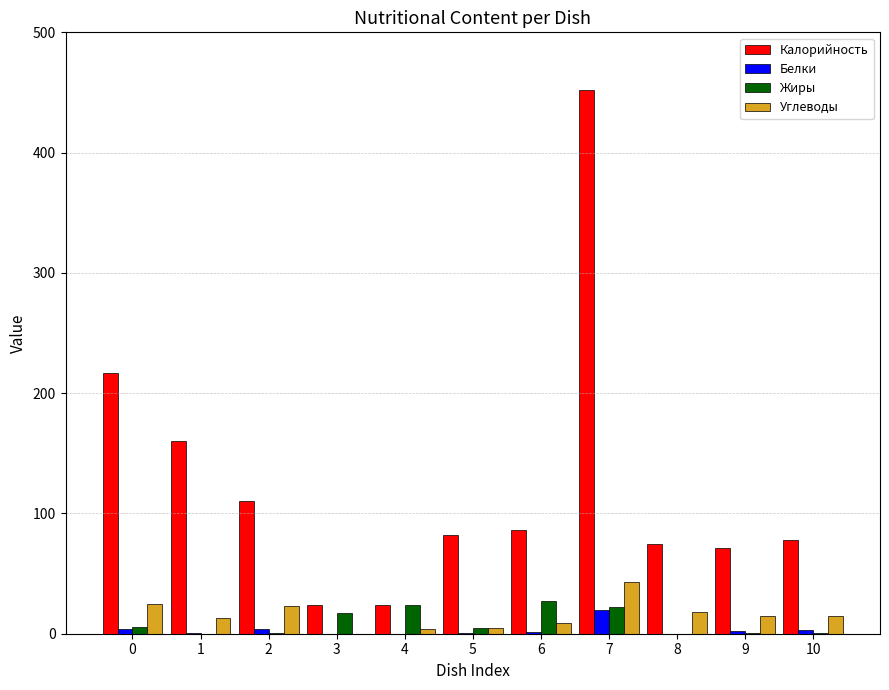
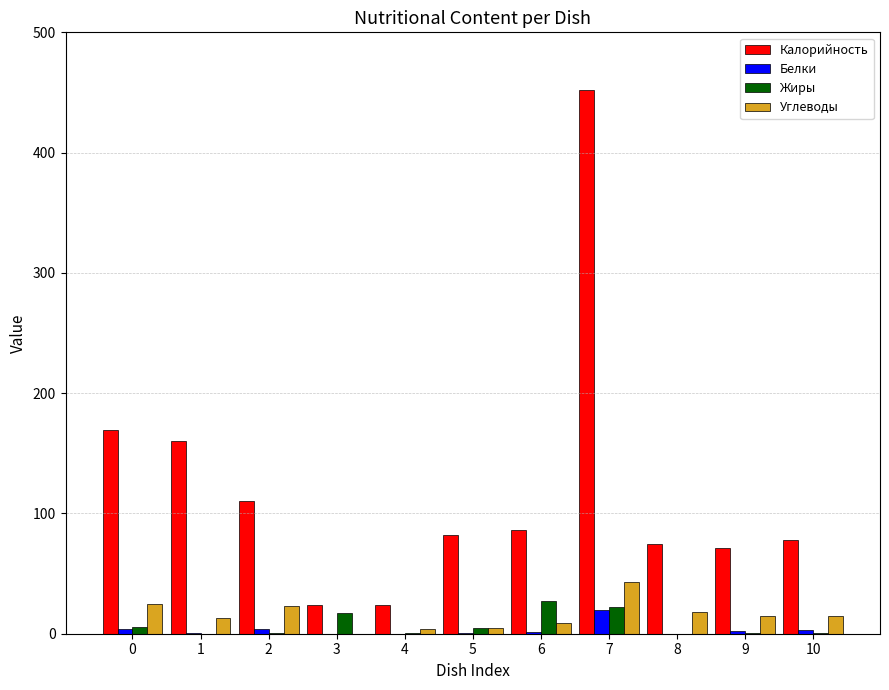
  {
    "Калорийность": {
-     "0": 217,
+     "0": 169,
      "1": 161,
      "2": 110,
      "3": 24,
      "4": 24,
      "5": 82,
      "6": 86,
      "7": 452,
      "8": 75,
      "9": 71,
      "10": 78
    },
    "Белки": {
      "0": 4,
      "2": 4,
      "3": 0,
      "4": 0,
      "7": 20,
      "8": 0,
      "9": 2,
      "10": 3
    },
    "Жиры": {
      "0": 6,
      "3": 17,
-     "4": 24,
+     "4": 1,
      "5": 5,
      "6": 27,
      "7": 22,
      "8": 0
    },
    "Углеводы": {
      "0": 25,
      "1": 13,
      "2": 23,
      "3": 0,
      "4": 4,
      "5": 5,
      "6": 9,
      "7": 43,
      "8": 18,
      "9": 15,
      "10": 15
    }
  }
